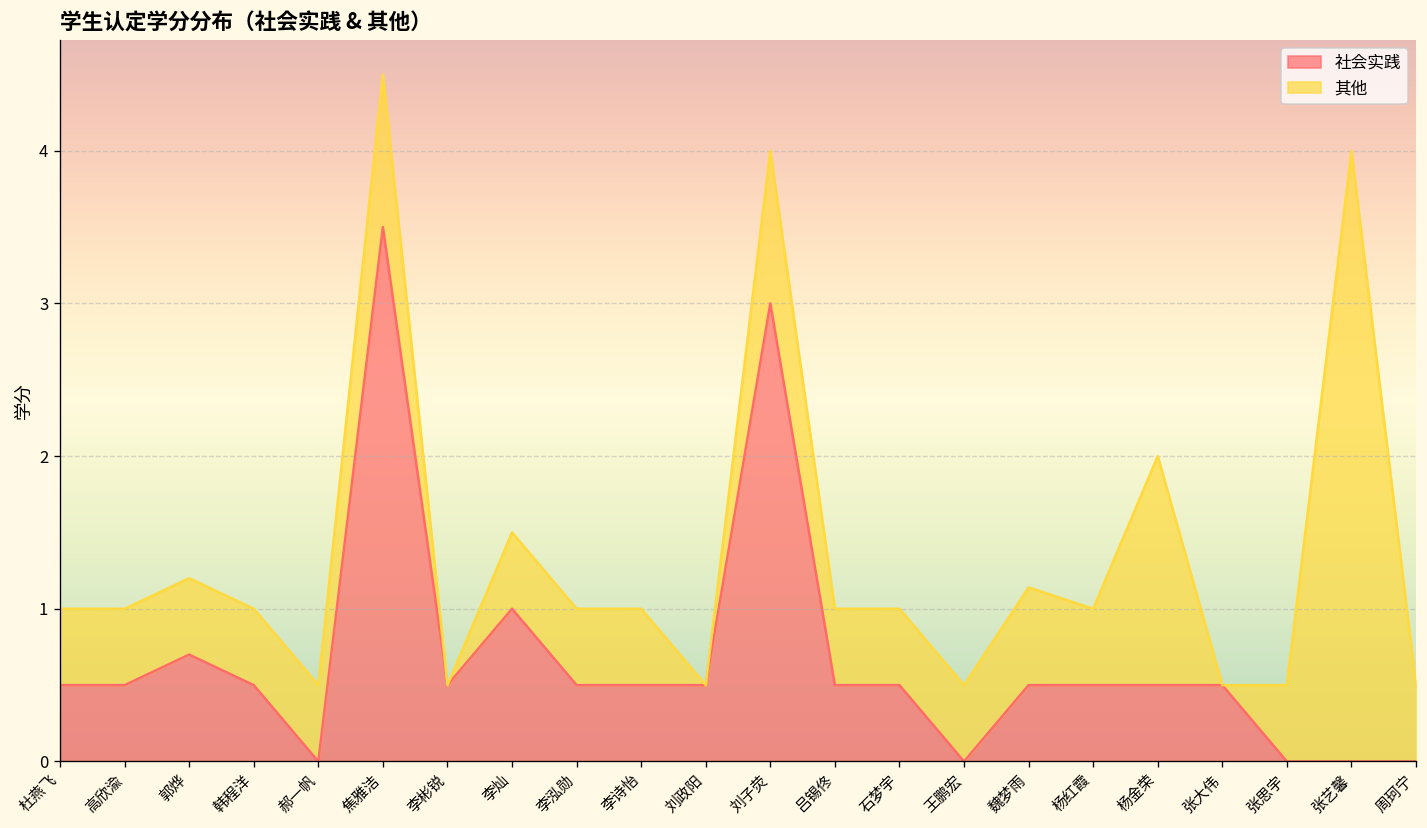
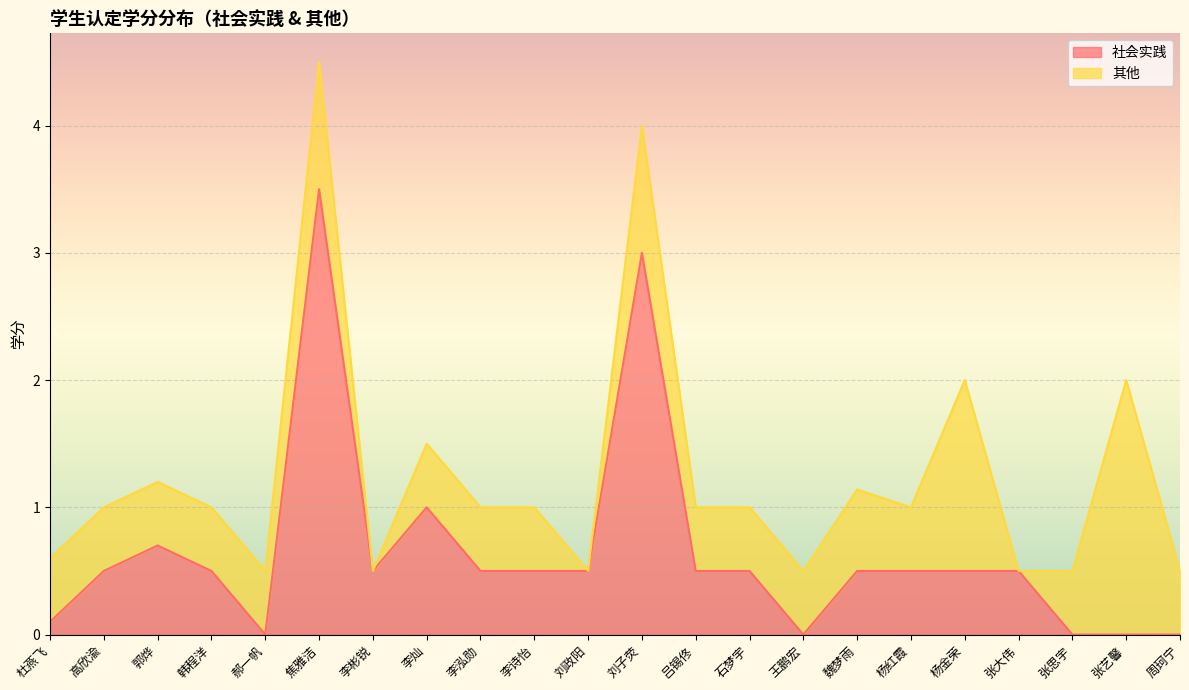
  {
    "社会实践": {
-     "杜燕飞": 0.5,
+     "杜燕飞": 0.1,
      "高欣渝": 0.5,
      "郭烨": 0.7,
      "韩程洋": 0.5,
      "郝一帆": 0.0,
      "焦雅洁": 3.5,
      "李灿": 1.0,
      "李泓勋": 0.5,
      "李诗怡": 0.5,
      "刘子荧": 3.0,
      "吕锡佟": 0.5,
      "石梦宇": 0.5,
      "王鹏宏": 0.0,
      "魏梦雨": 0.5,
      "杨红霞": 0.5,
      "杨金荣": 0.5,
      "张思宇": 0.0,
      "张艺馨": 0.0,
      "周珂宁": 0.0
    },
    "其他": {
      "杜燕飞": 0.50,
      "高欣渝": 0.50,
      "郭烨": 0.50,
      "韩程洋": 0.50,
      "郝一帆": 0.50,
      "焦雅洁": 1,
      "李灿": 0.50,
      "李泓勋": 0.50,
      "李诗怡": 0.50,
      "刘子荧": 1,
      "吕锡佟": 0.50,
      "石梦宇": 0.50,
      "王鹏宏": 0.50,
      "魏梦雨": 0.64,
      "杨红霞": 0.50,
      "杨金荣": 1.50,
      "张思宇": 0.50,
-     "张艺馨": 4,
+     "张艺馨": 2,
      "周珂宁": 0.50
    }
  }
